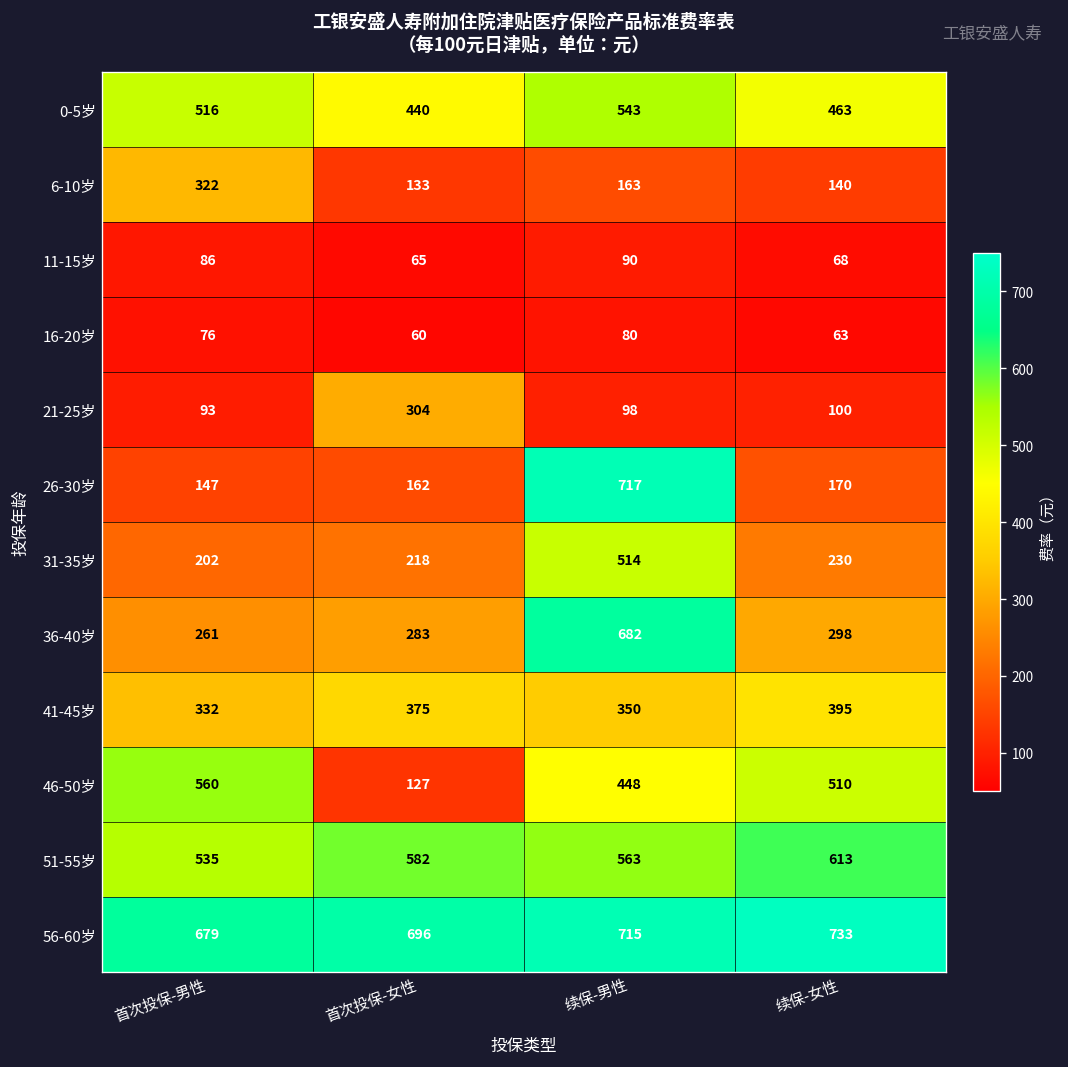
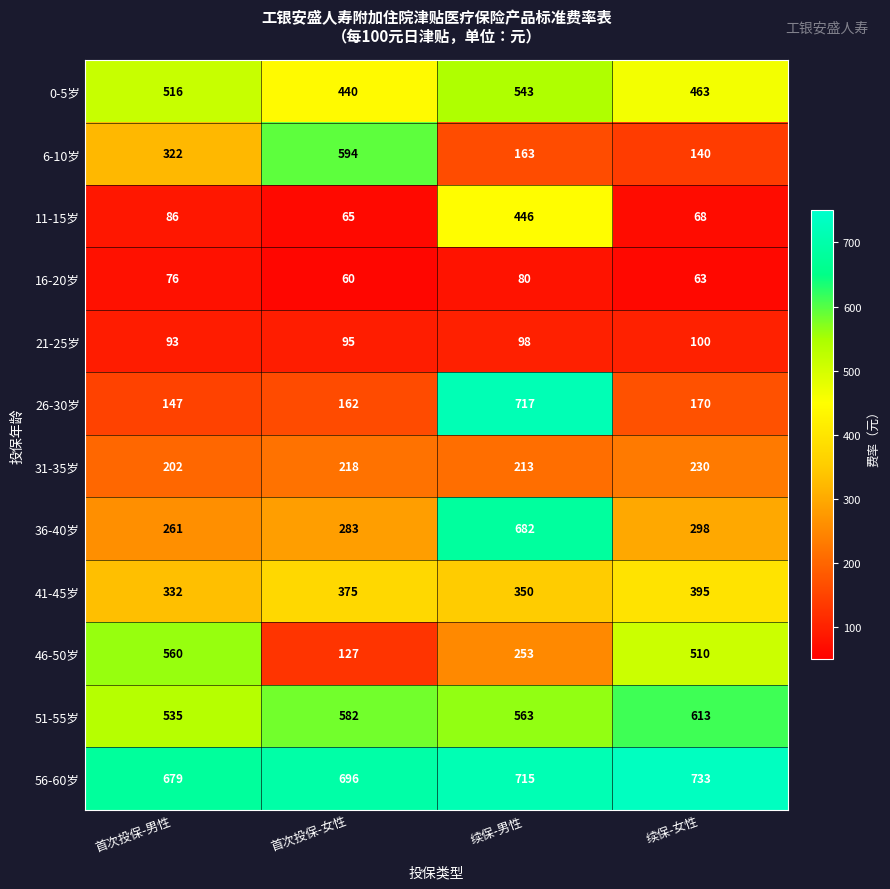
  {
    "0-5岁": {
      "首次投保-男性": 516,
      "首次投保-女性": 440,
      "续保-男性": 543,
      "续保-女性": 463
    },
    "6-10岁": {
      "首次投保-男性": 322,
-     "首次投保-女性": 133,
+     "首次投保-女性": 594,
      "续保-男性": 163,
      "续保-女性": 140
    },
    "11-15岁": {
      "首次投保-男性": 86,
      "首次投保-女性": 65,
-     "续保-男性": 90,
+     "续保-男性": 446,
      "续保-女性": 68
    },
    "16-20岁": {
      "首次投保-男性": 76,
      "首次投保-女性": 60,
      "续保-男性": 80,
      "续保-女性": 63
    },
    "21-25岁": {
      "首次投保-男性": 93,
-     "首次投保-女性": 304,
+     "首次投保-女性": 95,
      "续保-男性": 98,
      "续保-女性": 100
    },
    "26-30岁": {
      "首次投保-男性": 147,
      "首次投保-女性": 162,
      "续保-男性": 717,
      "续保-女性": 170
    },
    "31-35岁": {
      "首次投保-男性": 202,
      "首次投保-女性": 218,
-     "续保-男性": 514,
+     "续保-男性": 213,
      "续保-女性": 230
    },
    "36-40岁": {
      "首次投保-男性": 261,
      "首次投保-女性": 283,
      "续保-男性": 682,
      "续保-女性": 298
    },
    "41-45岁": {
      "首次投保-男性": 332,
      "首次投保-女性": 375,
      "续保-男性": 350,
      "续保-女性": 395
    },
    "46-50岁": {
      "首次投保-男性": 560,
      "首次投保-女性": 127,
-     "续保-男性": 448,
+     "续保-男性": 253,
      "续保-女性": 510
    },
    "51-55岁": {
      "首次投保-男性": 535,
      "首次投保-女性": 582,
      "续保-男性": 563,
      "续保-女性": 613
    },
    "56-60岁": {
      "首次投保-男性": 679,
      "首次投保-女性": 696,
      "续保-男性": 715,
      "续保-女性": 733
    }
  }
